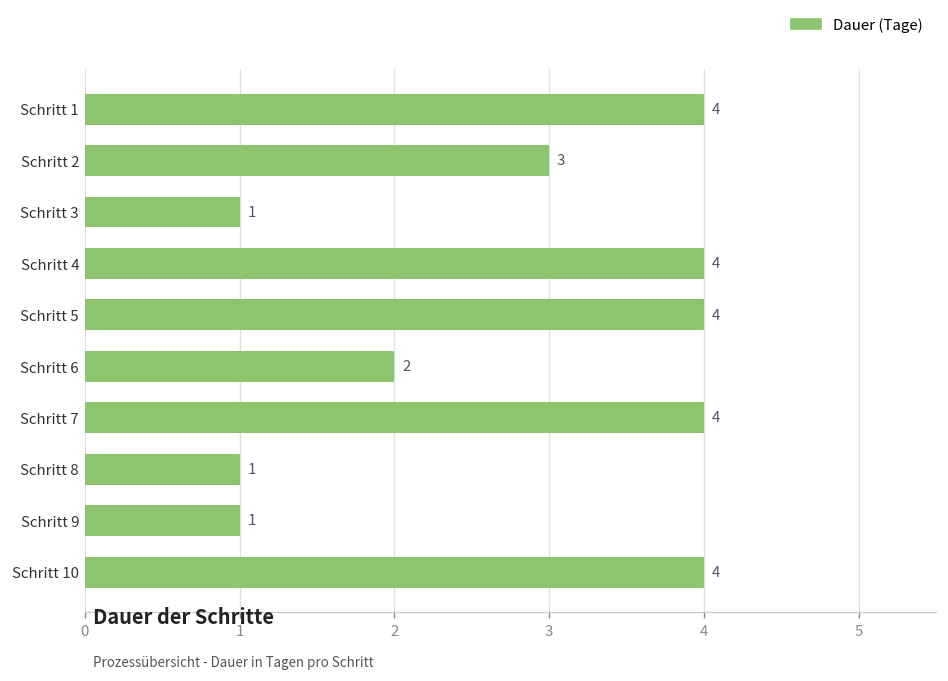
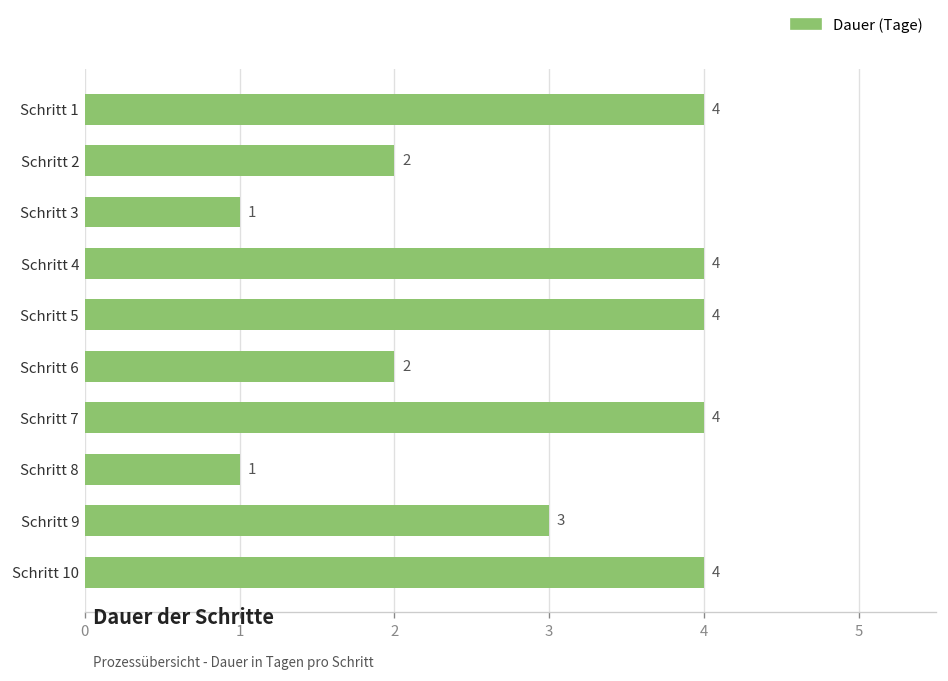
  {
    "Schritt 1": 4,
-   "Schritt 2": 3,
+   "Schritt 2": 2,
    "Schritt 3": 1,
    "Schritt 4": 4,
    "Schritt 5": 4,
    "Schritt 6": 2,
    "Schritt 7": 4,
    "Schritt 8": 1,
-   "Schritt 9": 1,
+   "Schritt 9": 3,
    "Schritt 10": 4
  }
